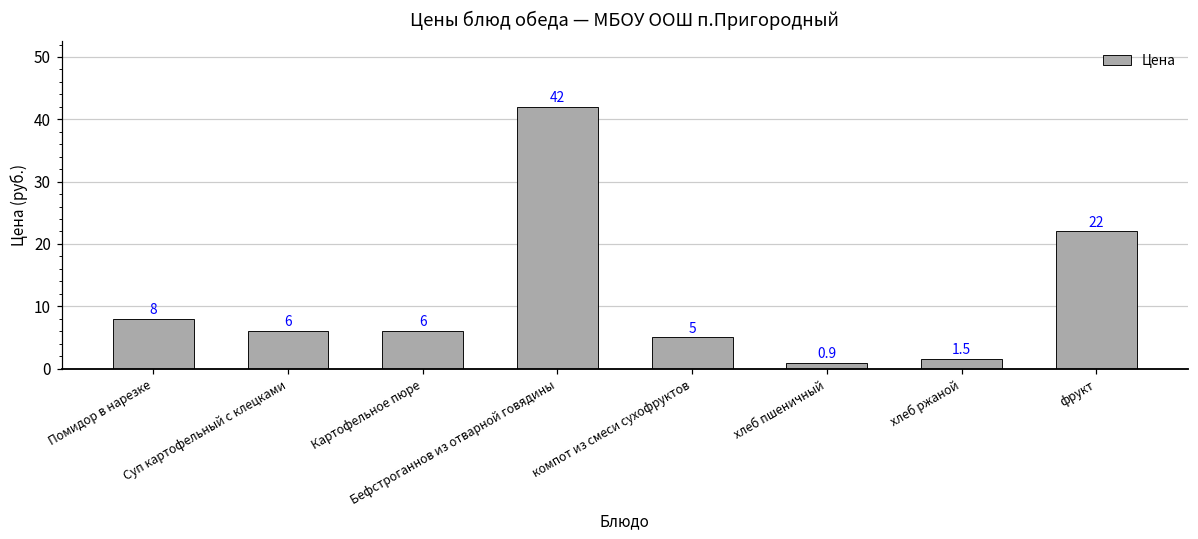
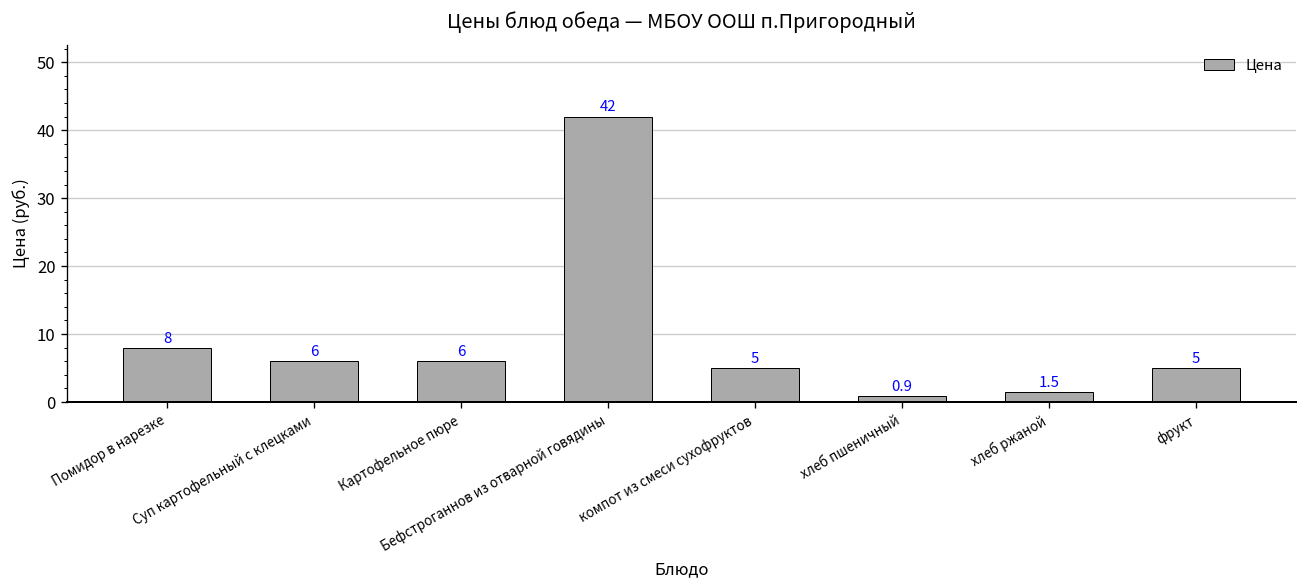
  {
    "Помидор в нарезке": 8,
    "Суп картофельный с клецками": 6,
    "Картофельное пюре": 6,
    "Бефстроганнов из отварной говядины": 42,
    "компот из смеси сухофруктов": 5,
    "хлеб пшеничный": 0.9,
    "хлеб ржаной": 1.5,
-   "фрукт": 22
+   "фрукт": 5
  }
